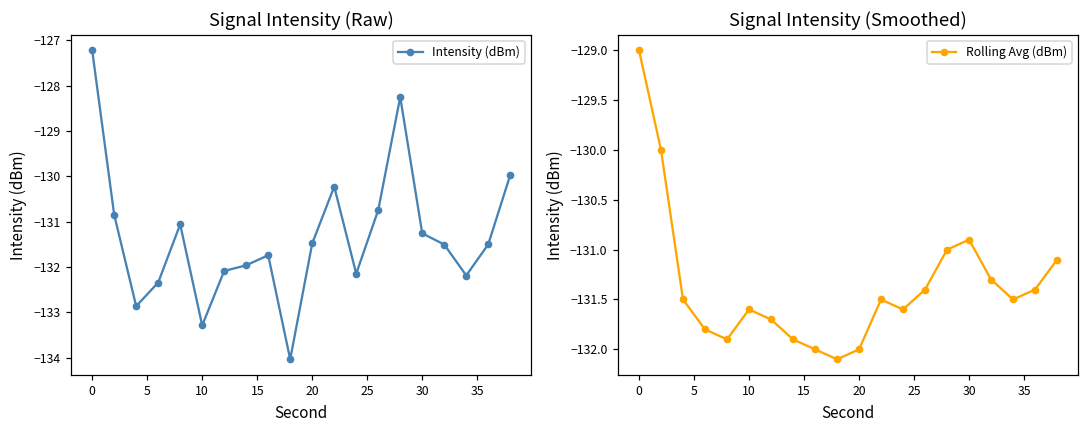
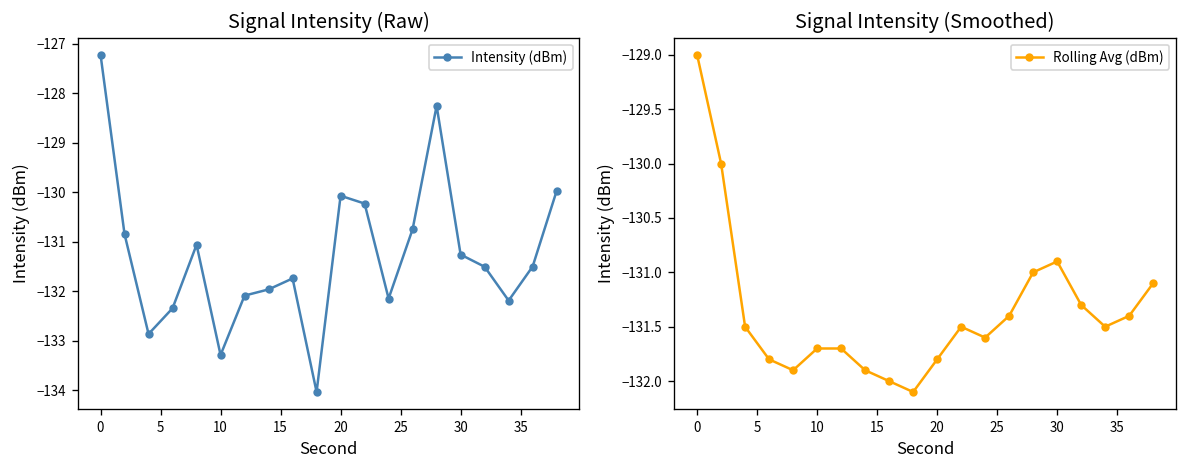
  {
    "Signal Intensity (Raw)": {
      "0": -127.2,
      "10": -133.3,
-     "20": -131.5,
+     "20": -130.1,
      "30": -131.3
    },
    "Signal Intensity (Smoothed)": {
      "0": -129.0,
-     "10": -131.6,
-     "20": -132.0,
+     "10": -131.7,
+     "20": -131.8,
      "30": -130.9
    }
  }
